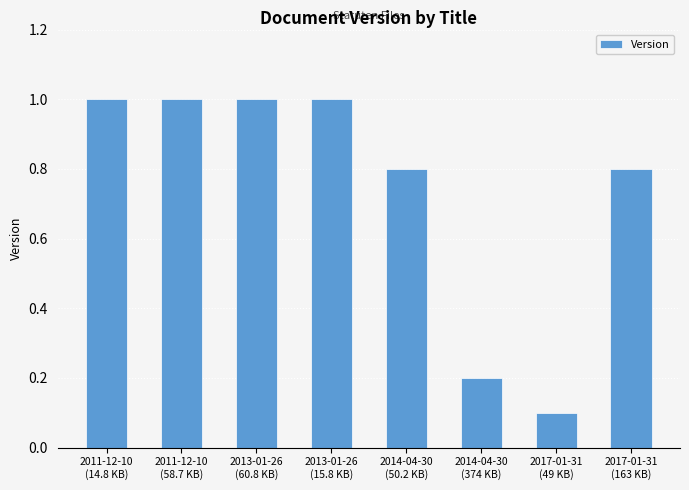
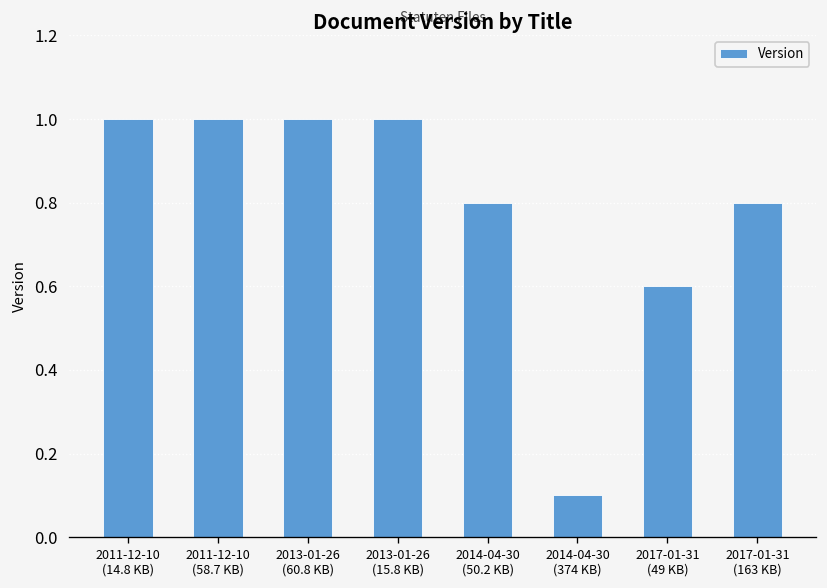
  {
    "2011-12-10 (14.8 KB)": 1.0,
    "2011-12-10 (58.7 KB)": 1.0,
    "2013-01-26 (60.8 KB)": 1.0,
    "2013-01-26 (15.8 KB)": 1.0,
    "2014-04-30 (50.2 KB)": 0.8,
-   "2014-04-30 (374 KB)": 0.2,
-   "2017-01-31 (49 KB)": 0.1,
+   "2014-04-30 (374 KB)": 0.1,
+   "2017-01-31 (49 KB)": 0.6,
    "2017-01-31 (163 KB)": 0.8
  }
